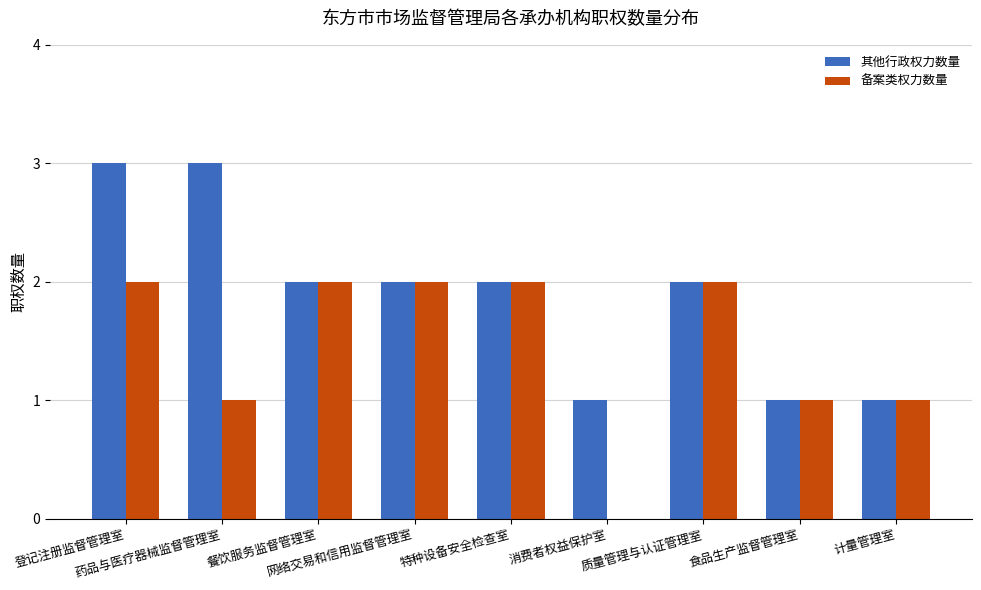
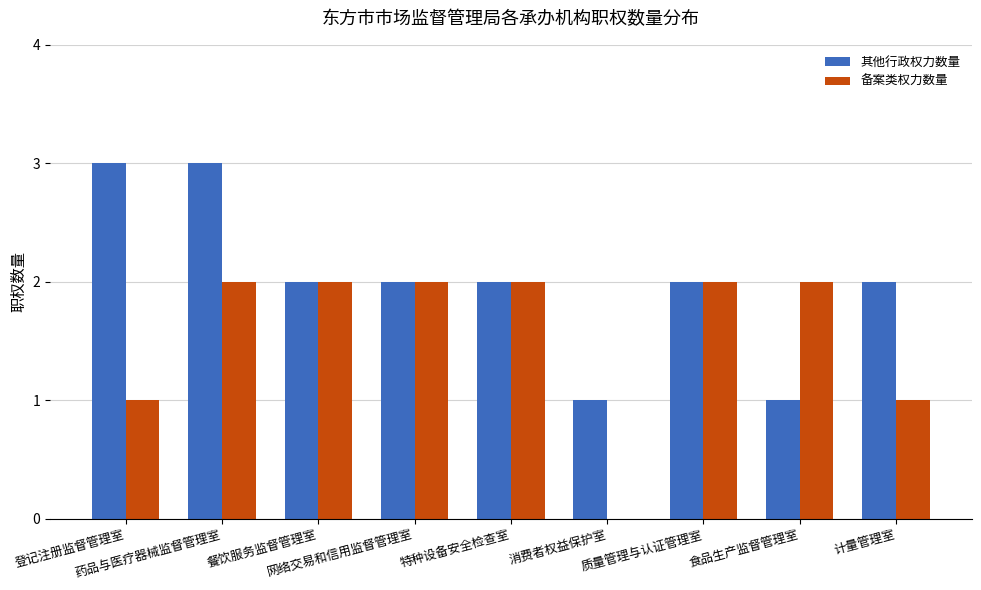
  {
    "其他行政权力数量": {
      "登记注册监督管理室": 3,
      "药品与医疗器械监督管理室": 3,
      "餐饮服务监督管理室": 2,
      "网络交易和信用监督管理室": 2,
      "特种设备安全检查室": 2,
      "消费者权益保护室": 1,
      "质量管理与认证管理室": 2,
      "食品生产监督管理室": 1,
-     "计量管理室": 1
+     "计量管理室": 2
    },
    "备案类权力数量": {
-     "登记注册监督管理室": 2,
-     "药品与医疗器械监督管理室": 1,
+     "登记注册监督管理室": 1,
+     "药品与医疗器械监督管理室": 2,
      "餐饮服务监督管理室": 2,
      "网络交易和信用监督管理室": 2,
      "特种设备安全检查室": 2,
      "消费者权益保护室": 0,
      "质量管理与认证管理室": 2,
-     "食品生产监督管理室": 1,
+     "食品生产监督管理室": 2,
      "计量管理室": 1
    }
  }
